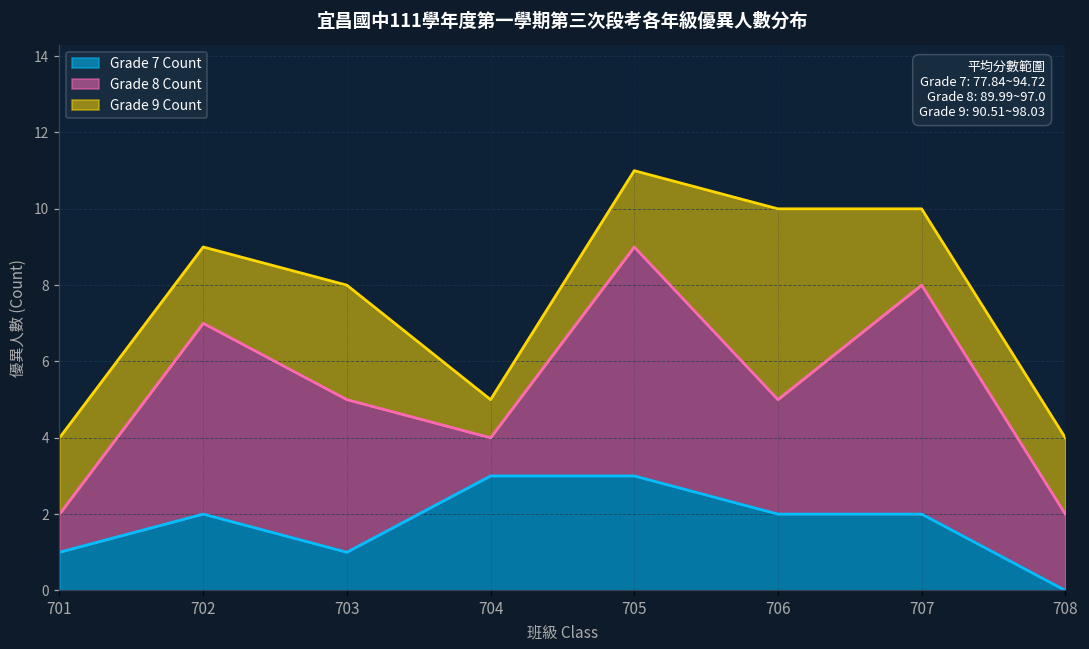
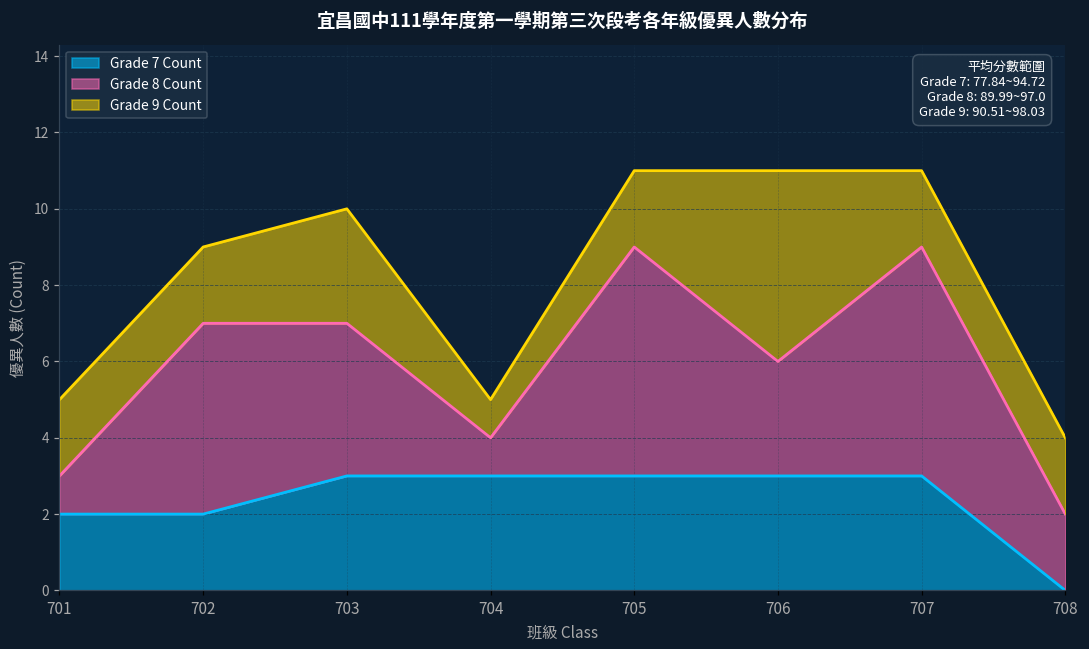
  {
    "Grade 7 Count": {
-     "701": 1,
+     "701": 2,
      "702": 2,
-     "703": 1,
+     "703": 3,
      "704": 3,
      "705": 3,
-     "706": 2,
-     "707": 2,
+     "706": 3,
+     "707": 3,
      "708": 0
    },
    "Grade 8 Count": {
      "701": 1,
      "702": 5,
      "703": 4,
      "704": 1,
      "705": 6,
      "706": 3,
      "707": 6,
      "708": 2
    },
    "Grade 9 Count": {
      "701": 2,
      "702": 2,
      "703": 3,
      "704": 1,
      "705": 2,
      "706": 5,
      "707": 2,
      "708": 2
    }
  }
